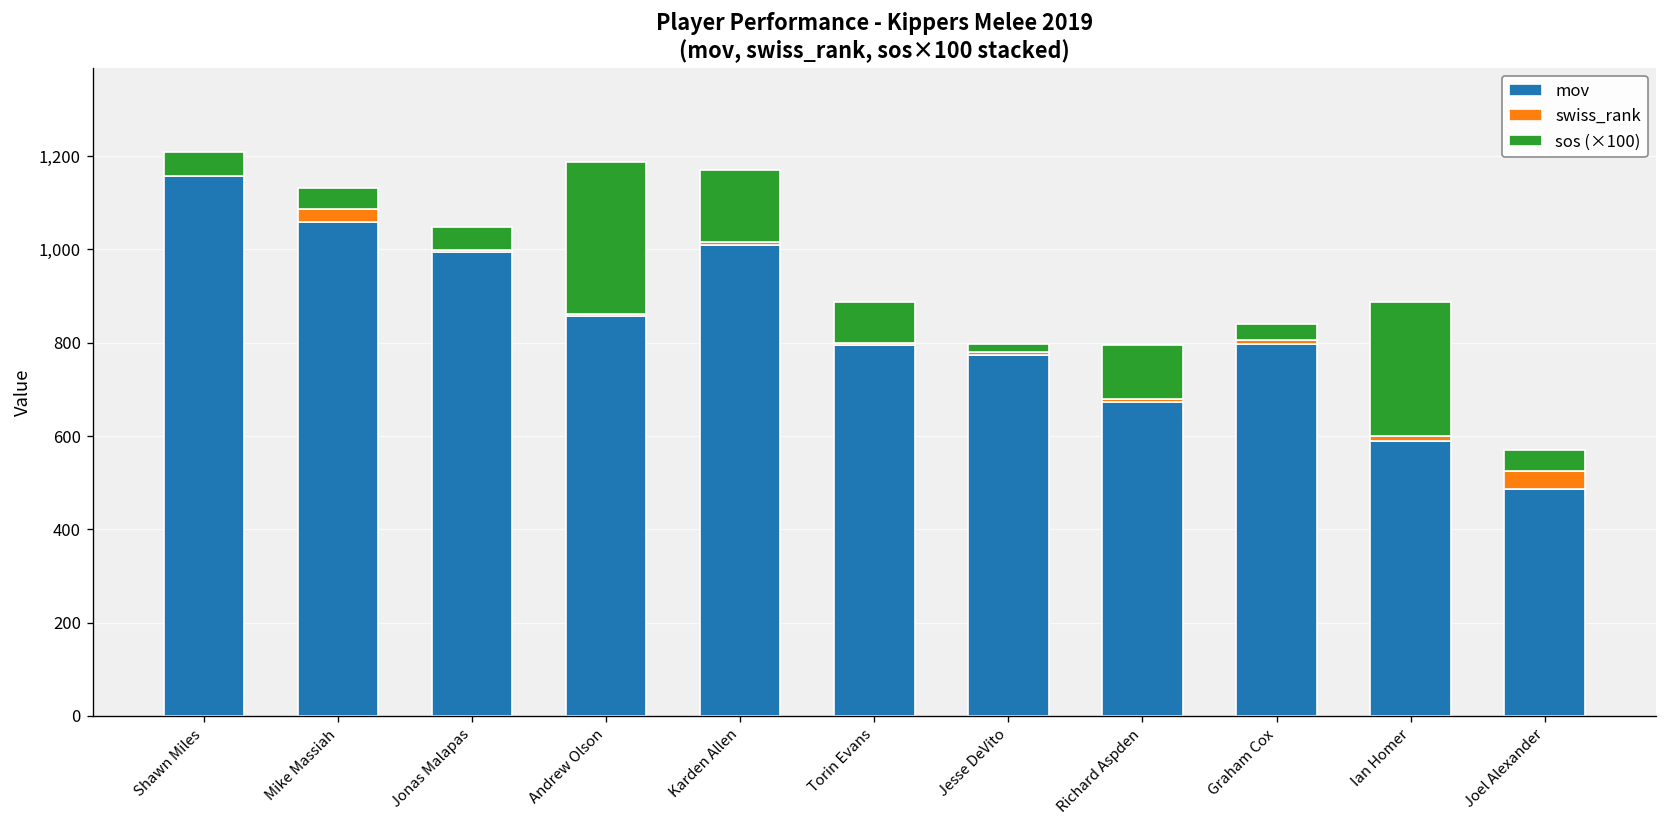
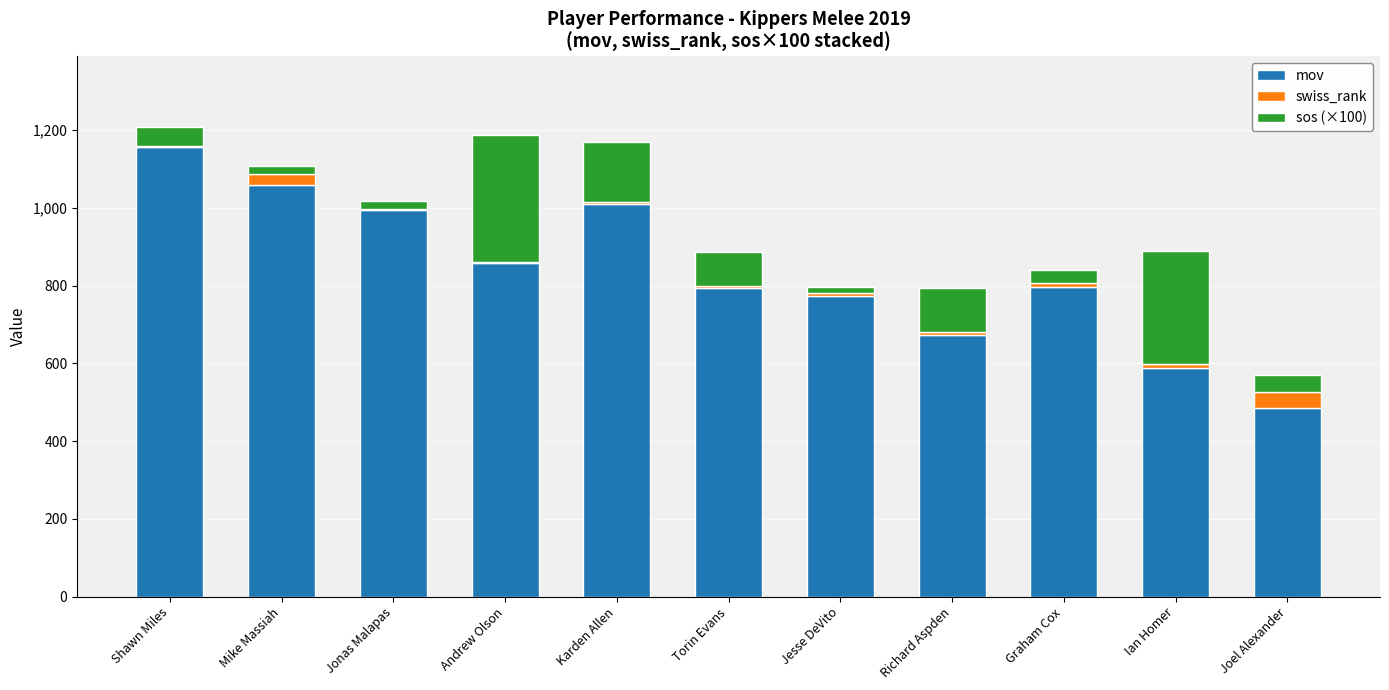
  {
    "mov": {
      "Shawn Miles": "1,160",
      "Mike Massiah": "1,060",
      "Jonas Malapas": "1,000",
      "Andrew Olson": "860",
      "Karden Allen": "1,010",
      "Torin Evans": "790",
      "Jesse DeVito": "770",
      "Richard Aspden": "670",
      "Graham Cox": "800",
      "Ian Homer": "590",
      "Joel Alexander": "490"
    },
    "swiss_rank": {
      "Mike Massiah": "30",
      "Jesse DeVito": "10",
      "Richard Aspden": "10",
      "Graham Cox": "10",
      "Ian Homer": "10",
      "Joel Alexander": "40"
    },
    "sos (×100)": {
      "Shawn Miles": "50",
-     "Mike Massiah": "40",
-     "Jonas Malapas": "50",
+     "Mike Massiah": "20",
+     "Jonas Malapas": "20",
      "Andrew Olson": "330",
      "Karden Allen": "160",
      "Torin Evans": "90",
      "Jesse DeVito": "20",
      "Richard Aspden": "110",
      "Graham Cox": "30",
      "Ian Homer": "290",
      "Joel Alexander": "40"
    }
  }
